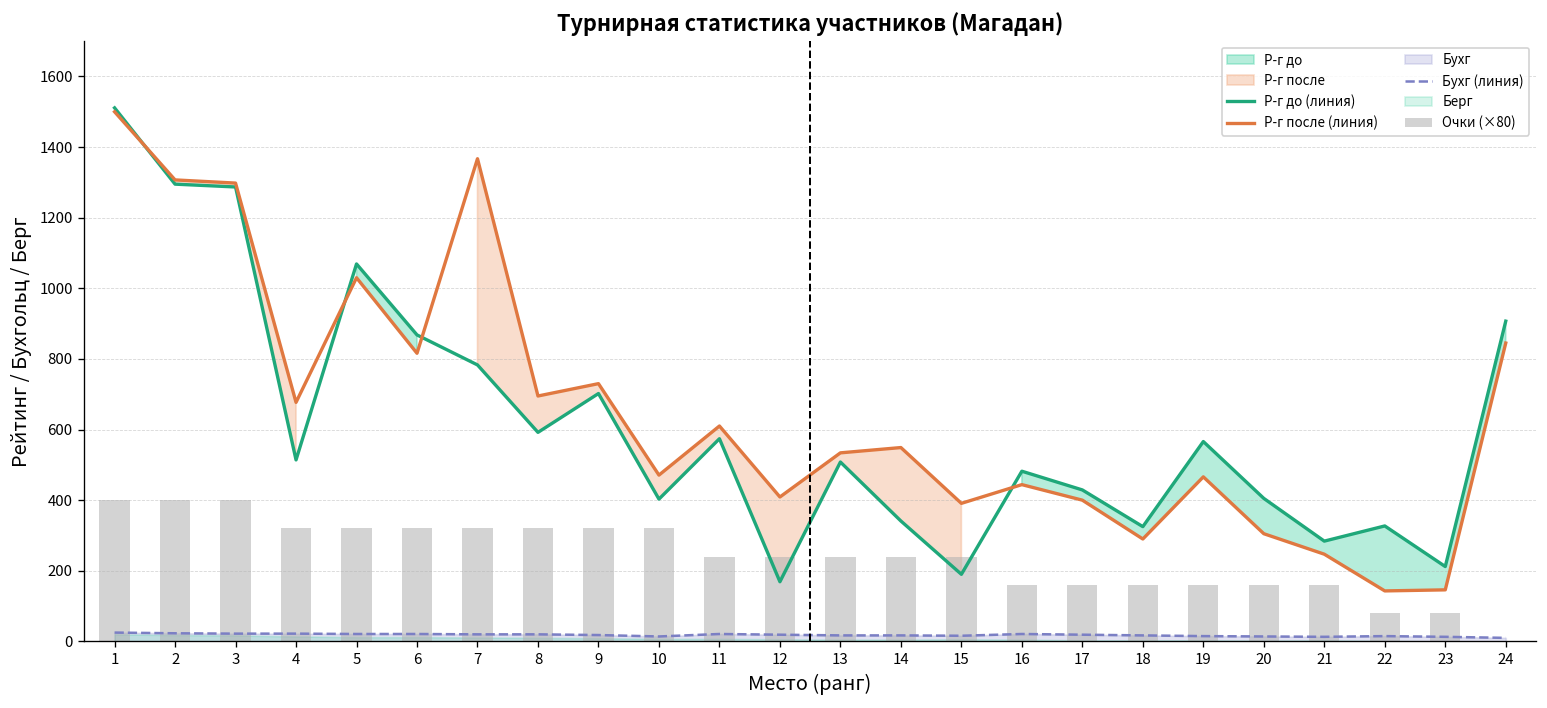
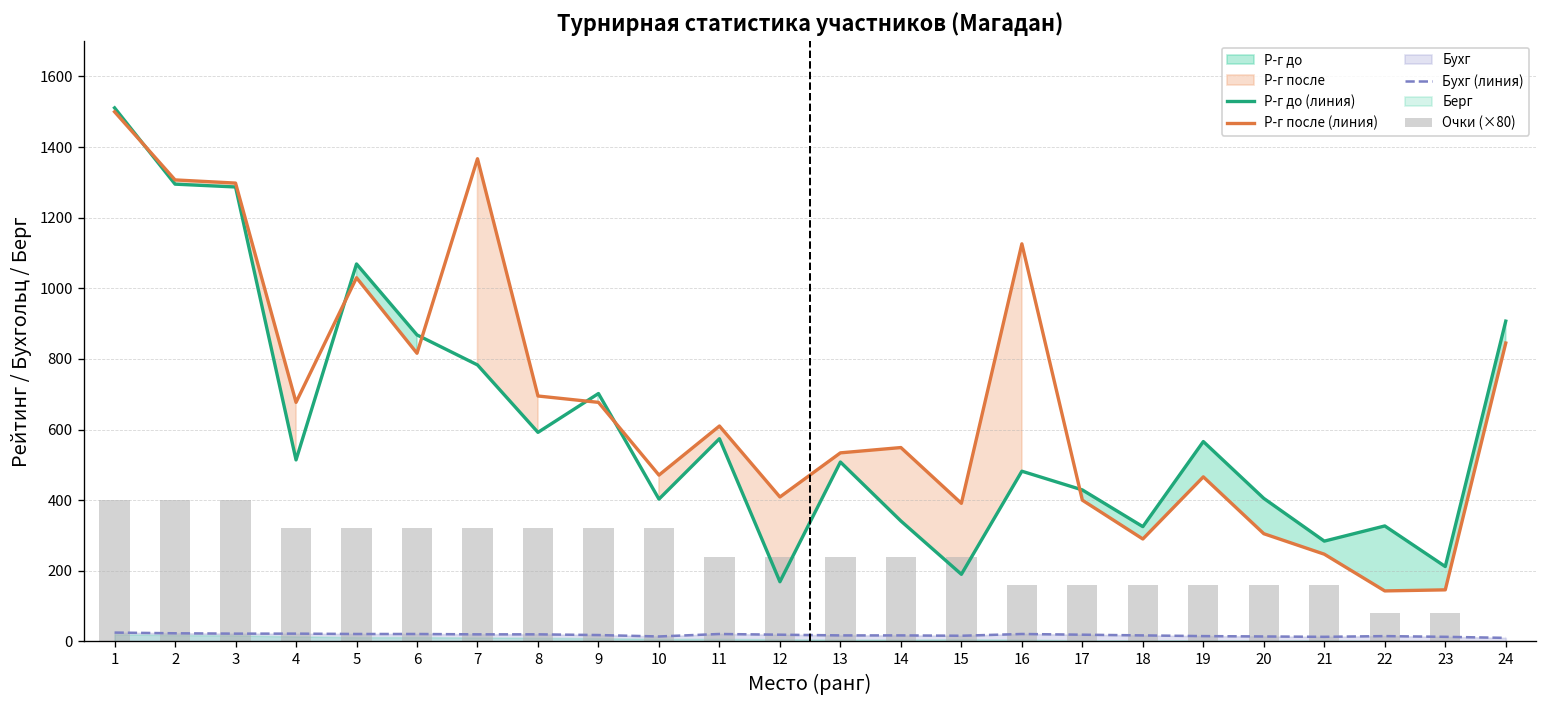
  {
    "Р-г после (линия)": {
      "1": 1500,
      "2": 1310,
      "3": 1300,
      "4": 680,
      "5": 1030,
      "6": 820,
      "7": 1370,
      "8": 700,
-     "9": 730,
+     "9": 680,
      "10": 470,
      "11": 610,
      "12": 410,
      "13": 530,
      "14": 550,
      "15": 390,
-     "16": 440,
+     "16": 1130,
      "17": 400,
      "18": 290,
      "19": 470,
      "20": 310,
      "21": 250,
      "22": 140,
      "23": 150,
      "24": 850
    }
  }
